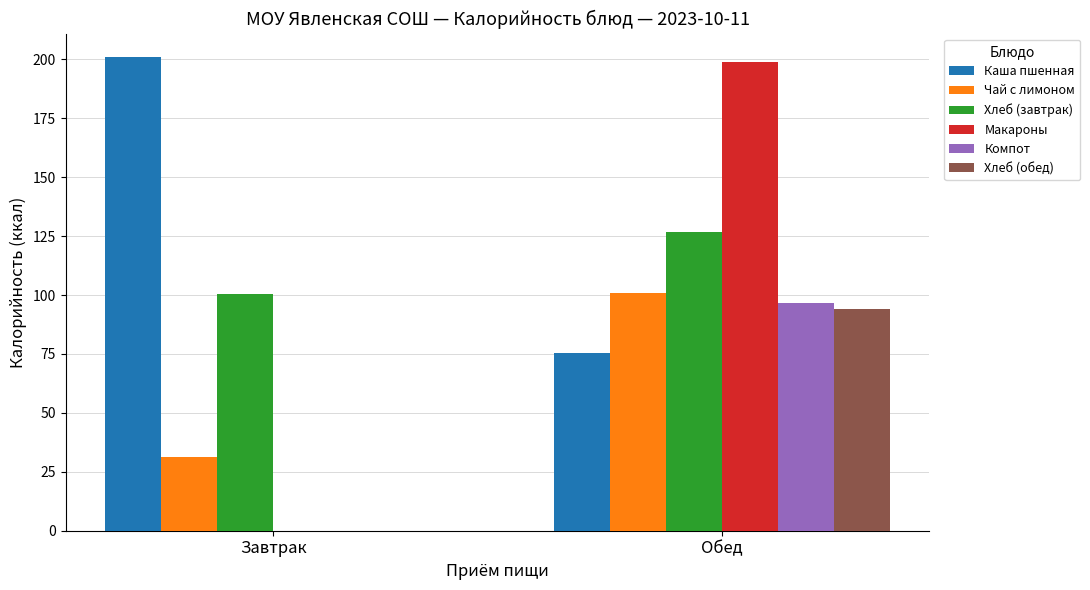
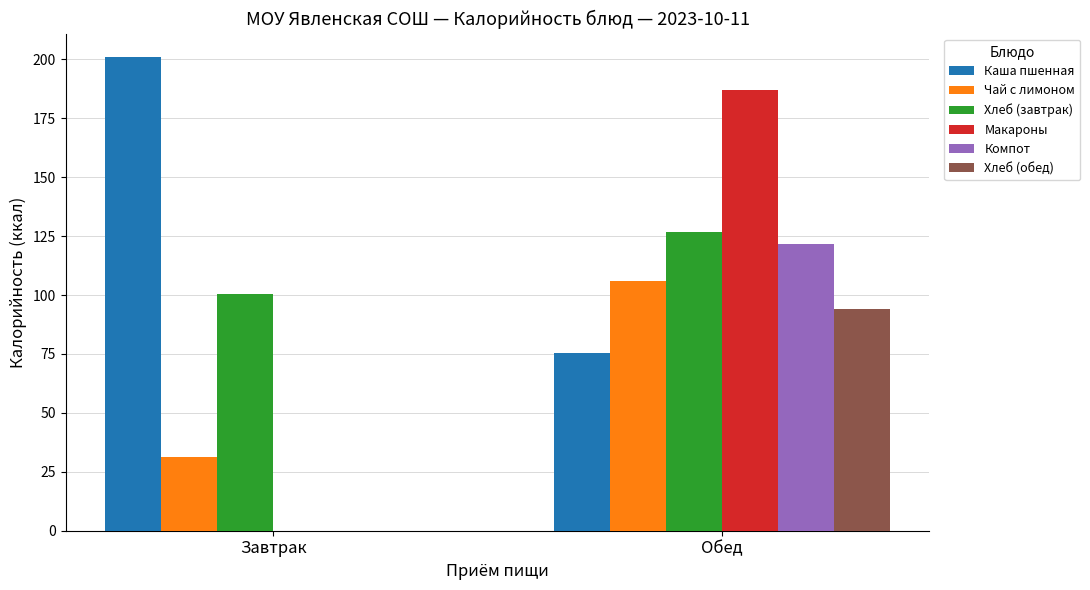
  {
    "Каша пшенная": {
      "Завтрак": 201,
      "Обед": 75
    },
    "Чай с лимоном": {
      "Завтрак": 31,
-     "Обед": 101
+     "Обед": 106
    },
    "Хлеб (завтрак)": {
      "Завтрак": 100,
      "Обед": 127
    },
    "Макароны": {
      "Завтрак": 0,
-     "Обед": 199
+     "Обед": 187
    },
    "Компот": {
      "Завтрак": 0,
-     "Обед": 97
+     "Обед": 122
    },
    "Хлеб (обед)": {
      "Завтрак": 0,
      "Обед": 94
    }
  }
